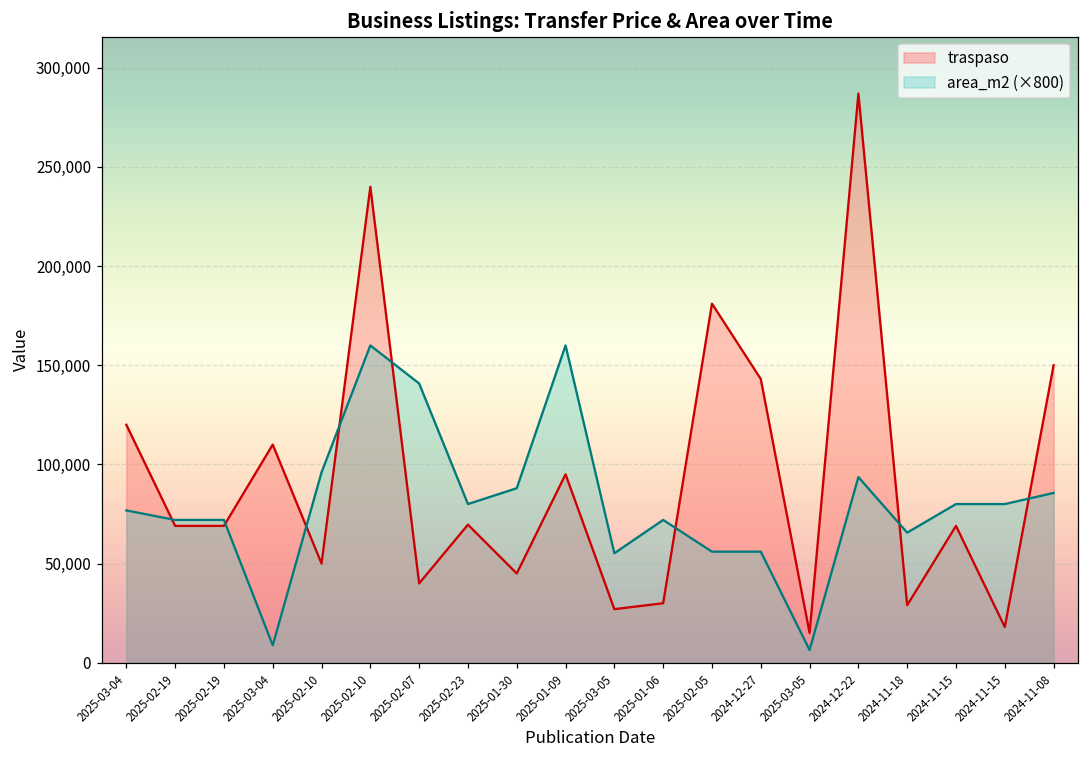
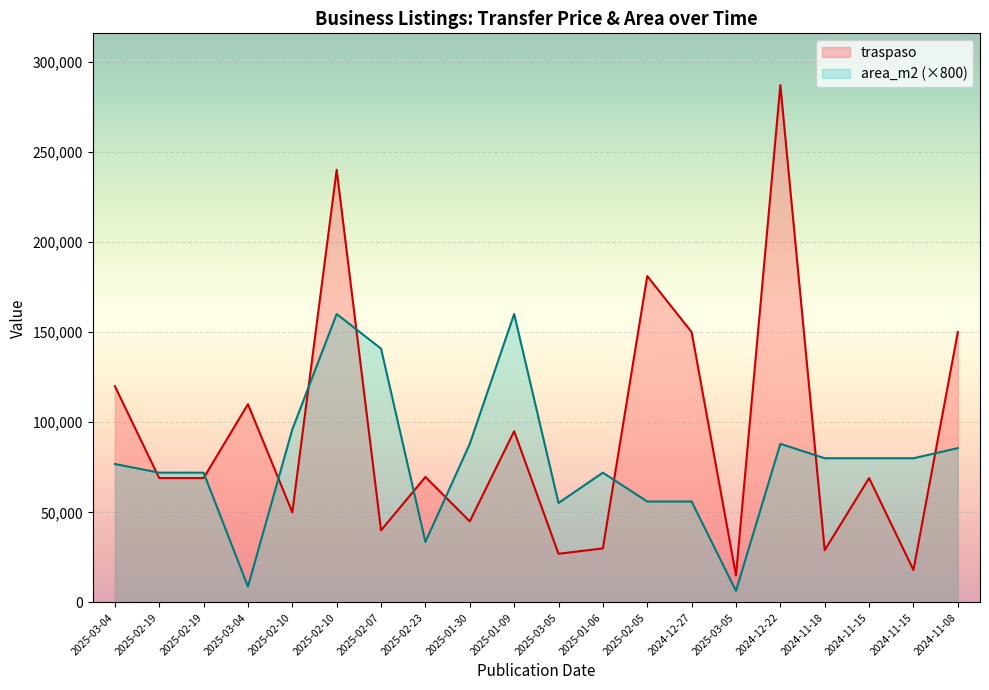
  {
    "traspaso": {
      "2025-02-07": "40,000",
      "2025-02-23": "70,000",
      "2025-01-30": "45,000",
      "2025-01-09": "95,000",
      "2025-01-06": "30,000",
      "2025-02-05": "181,000",
-     "2024-12-27": "143,000",
+     "2024-12-27": "150,000",
      "2024-12-22": "287,000",
      "2024-11-18": "29,000",
      "2024-11-08": "150,000"
    },
    "area_m2 (×800)": {
      "2025-02-07": "141,000",
-     "2025-02-23": "80,000",
+     "2025-02-23": "34,000",
      "2025-01-30": "88,000",
      "2025-01-09": "160,000",
      "2025-01-06": "72,000",
      "2025-02-05": "56,000",
      "2024-12-27": "56,000",
-     "2024-12-22": "94,000",
-     "2024-11-18": "66,000",
+     "2024-12-22": "88,000",
+     "2024-11-18": "80,000",
      "2024-11-08": "86,000"
    }
  }
